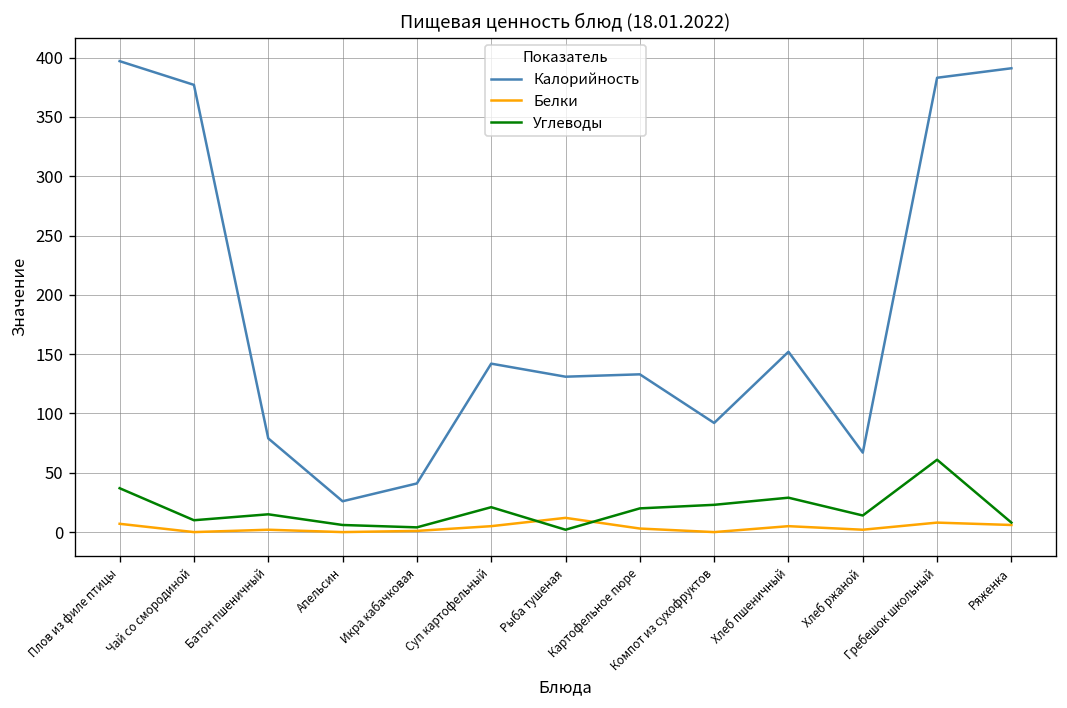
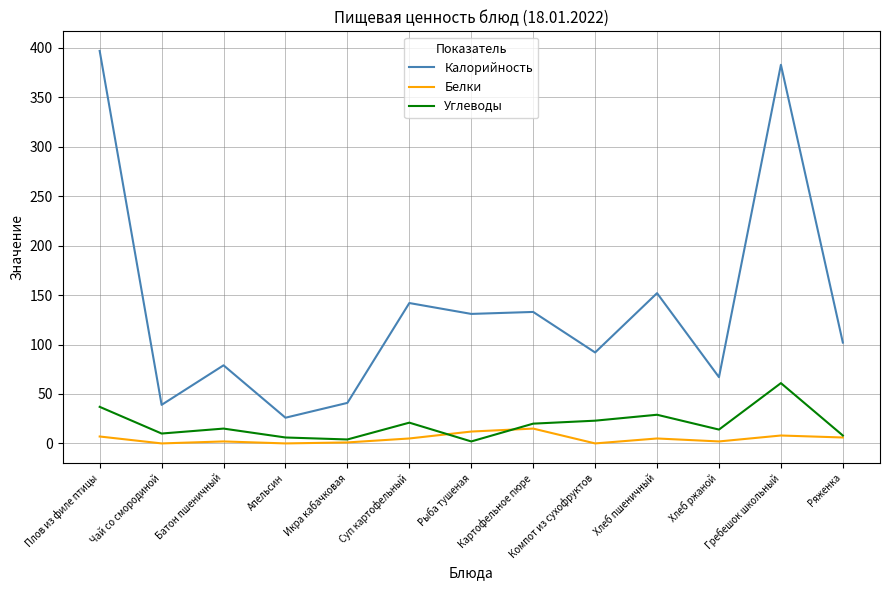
  {
    "Калорийность": {
      "Плов из филе птицы": 400,
-     "Чай со смородиной": 380,
+     "Чай со смородиной": 40,
      "Батон пшеничный": 80,
      "Апельсин": 30,
      "Икра кабачковая": 40,
      "Суп картофельный": 140,
      "Рыба тушеная": 130,
      "Картофельное пюре": 130,
      "Компот из сухофруктов": 90,
      "Хлеб пшеничный": 150,
      "Хлеб ржаной": 70,
      "Гребешок школьный": 380,
-     "Ряженка": 390
+     "Ряженка": 100
    },
    "Белки": {
      "Плов из филе птицы": 10,
      "Чай со смородиной": 0,
      "Батон пшеничный": 0,
      "Апельсин": 0,
      "Икра кабачковая": 0,
      "Суп картофельный": 10,
      "Рыба тушеная": 10,
-     "Картофельное пюре": 0,
+     "Картофельное пюре": 20,
      "Компот из сухофруктов": 0,
      "Хлеб пшеничный": 10,
      "Хлеб ржаной": 0,
      "Гребешок школьный": 10
    },
    "Углеводы": {
      "Плов из филе птицы": 40,
      "Чай со смородиной": 10,
      "Батон пшеничный": 20,
      "Апельсин": 10,
      "Икра кабачковая": 0,
      "Суп картофельный": 20,
      "Рыба тушеная": 0,
      "Картофельное пюре": 20,
      "Компот из сухофруктов": 20,
      "Хлеб пшеничный": 30,
      "Хлеб ржаной": 10,
      "Гребешок школьный": 60
    }
  }
